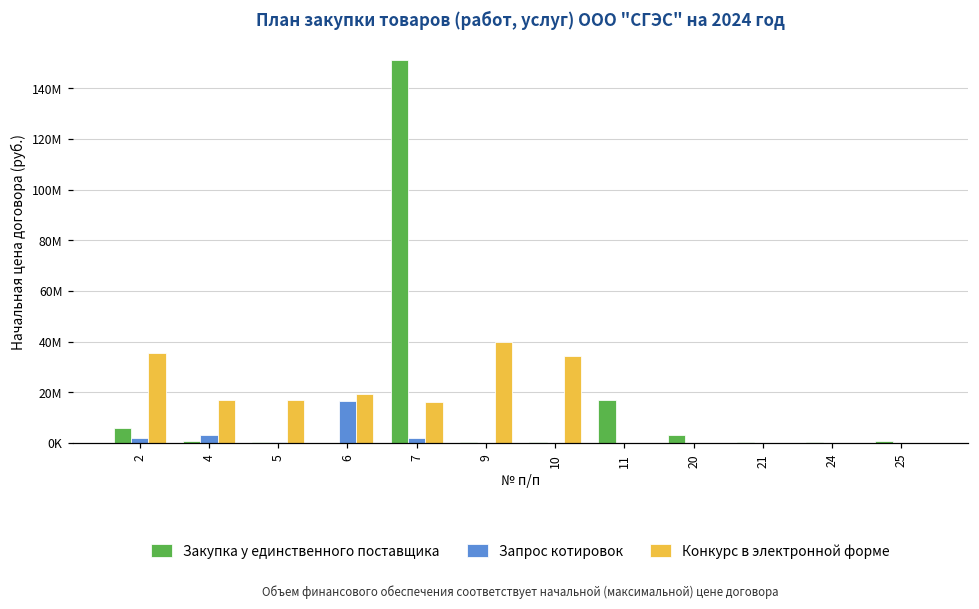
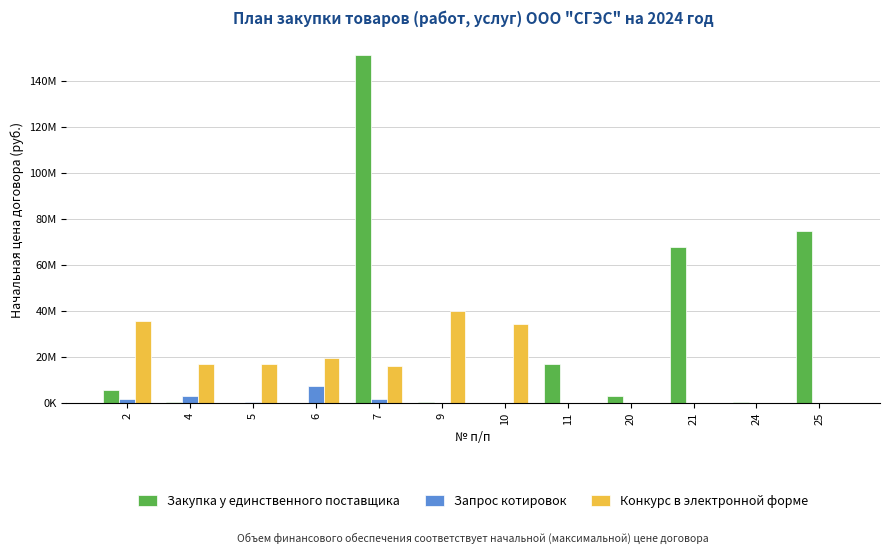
  {
    "Закупка у единственного поставщика": {
      "2": 6000000,
      "7": 151000000,
      "11": 17000000,
      "20": 3000000,
-     "21": 0,
-     "25": 1000000
+     "21": 68000000,
+     "25": 75000000
    },
    "Запрос котировок": {
      "2": 2000000,
      "4": 3000000,
-     "6": 17000000,
+     "6": 8000000,
      "7": 2000000,
      "9": 0,
      "10": 0,
      "11": 0,
      "20": 0,
      "21": 0,
      "24": 0,
      "25": 0
    },
    "Конкурс в электронной форме": {
      "2": 36000000,
      "4": 17000000,
      "5": 17000000,
      "6": 19000000,
      "7": 16000000,
      "9": 40000000,
      "10": 34000000,
      "11": 0,
      "20": 0,
      "21": 0,
      "24": 0,
      "25": 0
    }
  }
